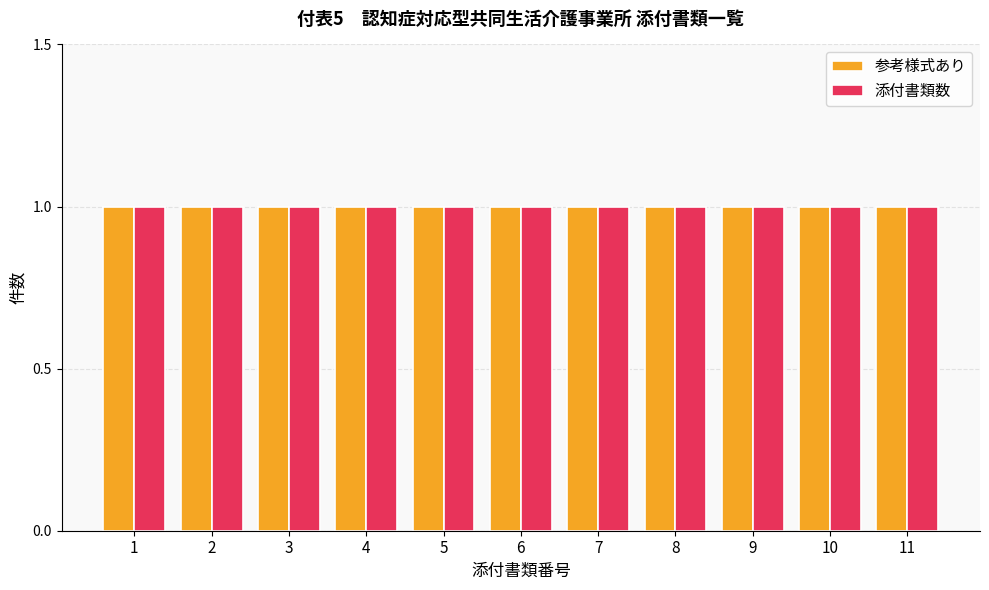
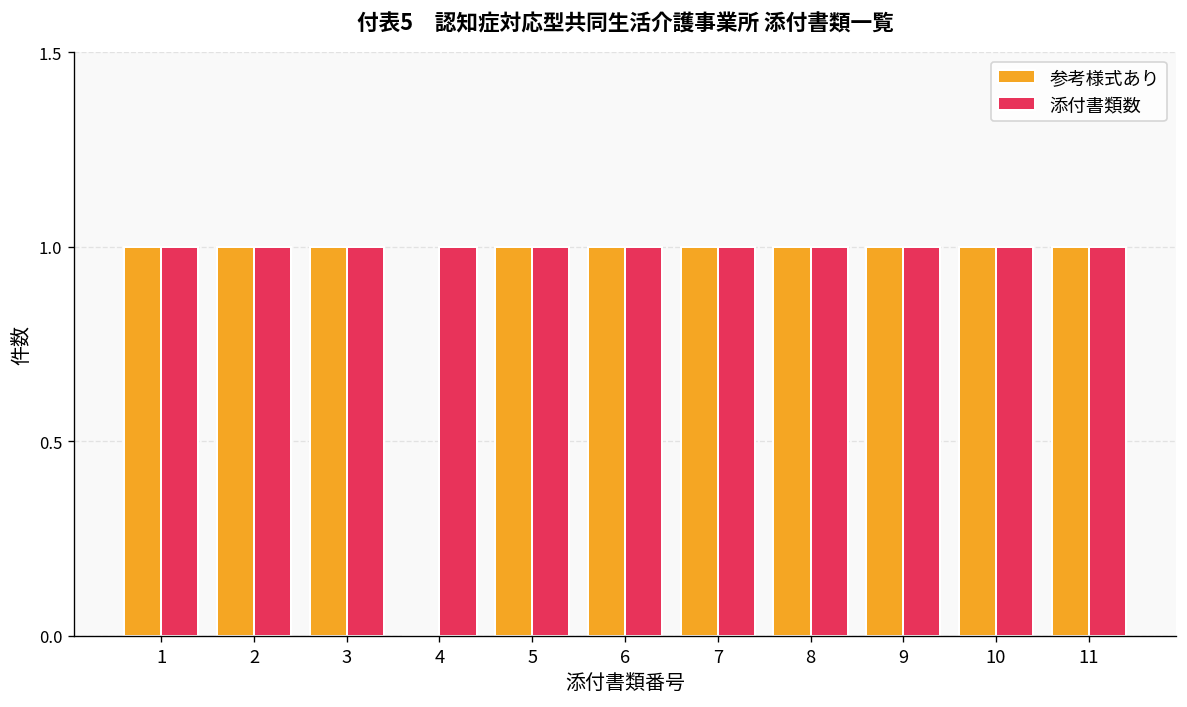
  {
    "参考様式あり": {
      "1": 1,
      "2": 1,
      "3": 1,
-     "4": 1,
+     "4": 0,
      "5": 1,
      "6": 1,
      "7": 1,
      "8": 1,
      "9": 1,
      "10": 1,
      "11": 1
    },
    "添付書類数": {
      "1": 1,
      "2": 1,
      "3": 1,
      "4": 1,
      "5": 1,
      "6": 1,
      "7": 1,
      "8": 1,
      "9": 1,
      "10": 1,
      "11": 1
    }
  }
